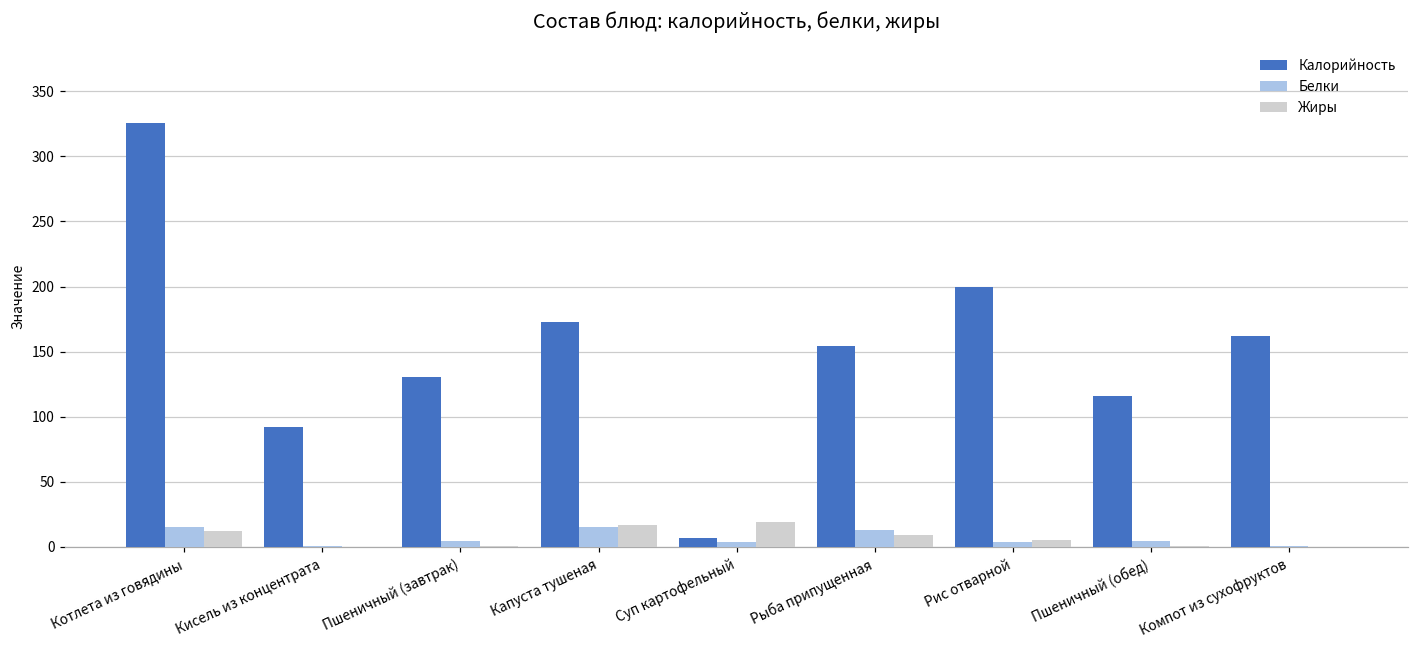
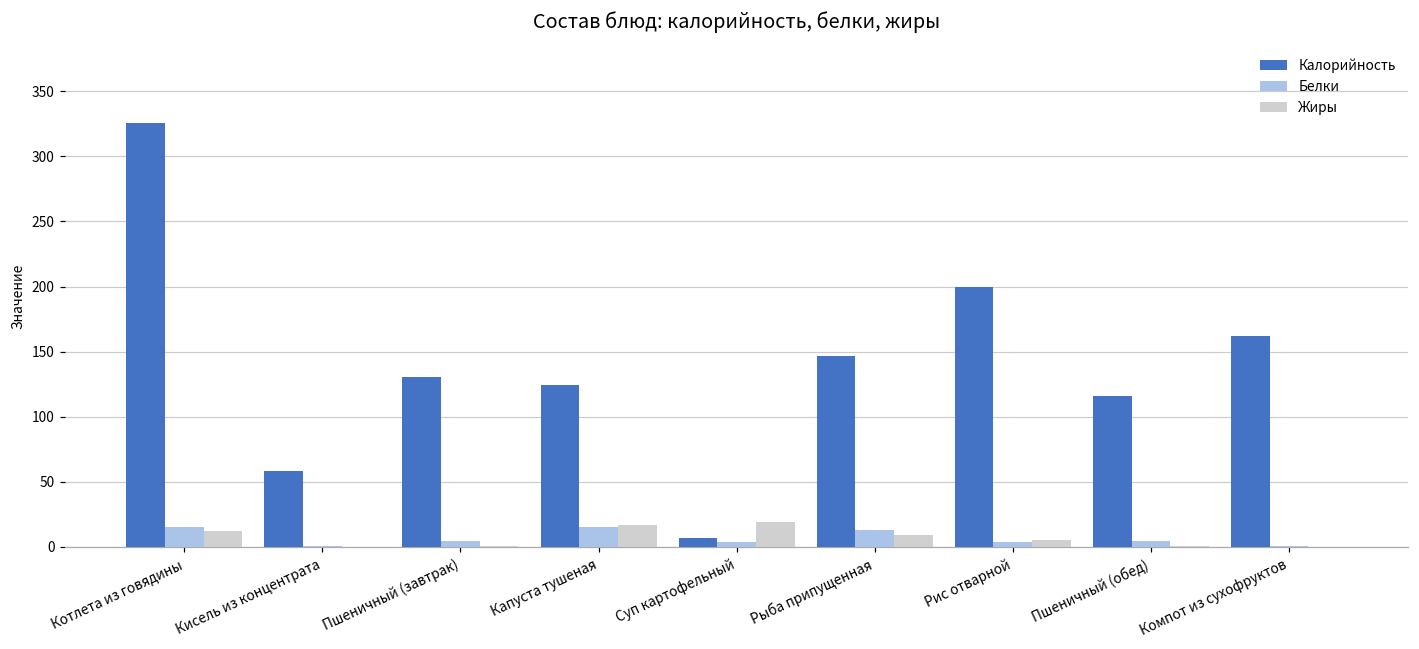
  {
    "Калорийность": {
      "Котлета из говядины": 326,
-     "Кисель из концентрата": 92,
+     "Кисель из концентрата": 58,
      "Пшеничный (завтрак)": 131,
-     "Капуста тушеная": 173,
+     "Капуста тушеная": 124,
      "Суп картофельный": 7,
-     "Рыба припущенная": 154,
+     "Рыба припущенная": 147,
      "Рис отварной": 200,
      "Пшеничный (обед)": 116,
      "Компот из сухофруктов": 162
    }
  }
